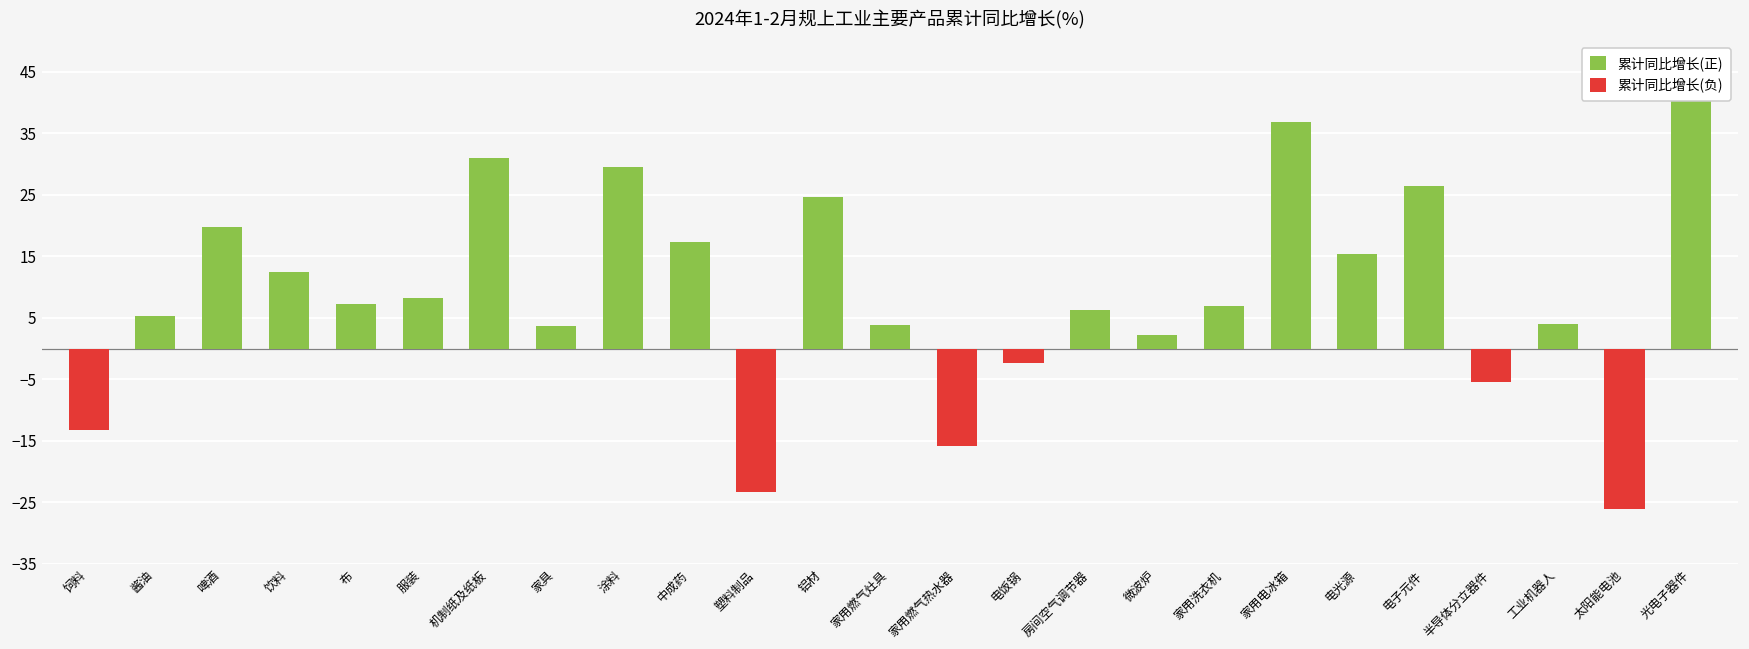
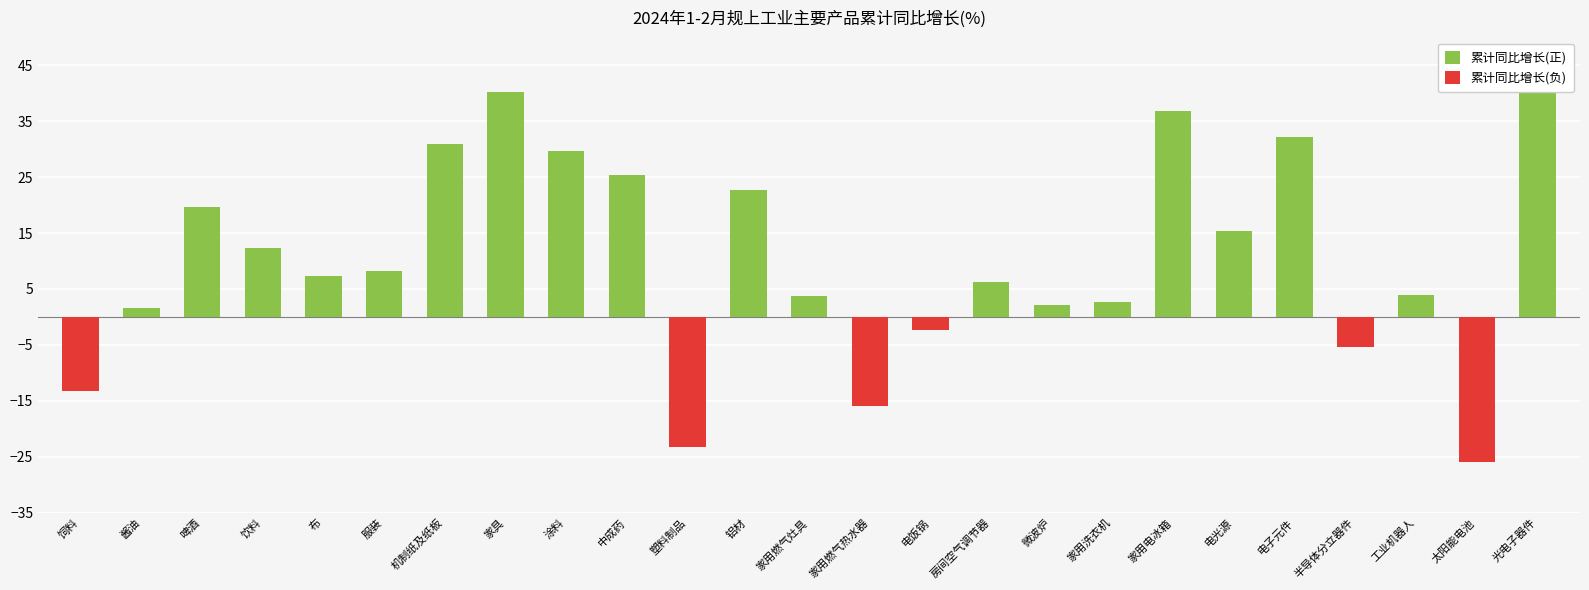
  {
    "累计同比增长(正)": {
      "饲料": 0,
-     "酱油": 5,
+     "酱油": 2,
      "啤酒": 20,
      "饮料": 12,
      "布": 7,
      "服装": 8,
      "机制纸及纸板": 31,
-     "家具": 4,
+     "家具": 40,
      "涂料": 30,
-     "中成药": 17,
+     "中成药": 25,
      "塑料制品": 0,
-     "铝材": 25,
+     "铝材": 23,
      "家用燃气灶具": 4,
      "家用燃气热水器": 0,
      "电饭锅": 0,
      "房间空气调节器": 6,
      "微波炉": 2,
-     "家用洗衣机": 7,
+     "家用洗衣机": 3,
      "家用电冰箱": 37,
      "电光源": 15,
-     "电子元件": 27,
+     "电子元件": 32,
      "半导体分立器件": 0,
      "工业机器人": 4,
      "太阳能电池": 0
    },
    "累计同比增长(负)": {
      "饲料": -13,
      "酱油": 0,
      "啤酒": 0,
      "饮料": 0,
      "布": 0,
      "服装": 0,
      "机制纸及纸板": 0,
      "家具": 0,
      "涂料": 0,
      "中成药": 0,
      "塑料制品": -23,
      "铝材": 0,
      "家用燃气灶具": 0,
      "家用燃气热水器": -16,
      "电饭锅": -2,
      "房间空气调节器": 0,
      "微波炉": 0,
      "家用洗衣机": 0,
      "家用电冰箱": 0,
      "电光源": 0,
      "电子元件": 0,
      "半导体分立器件": -5,
      "工业机器人": 0,
      "太阳能电池": -26,
      "光电子器件": 0
    }
  }
